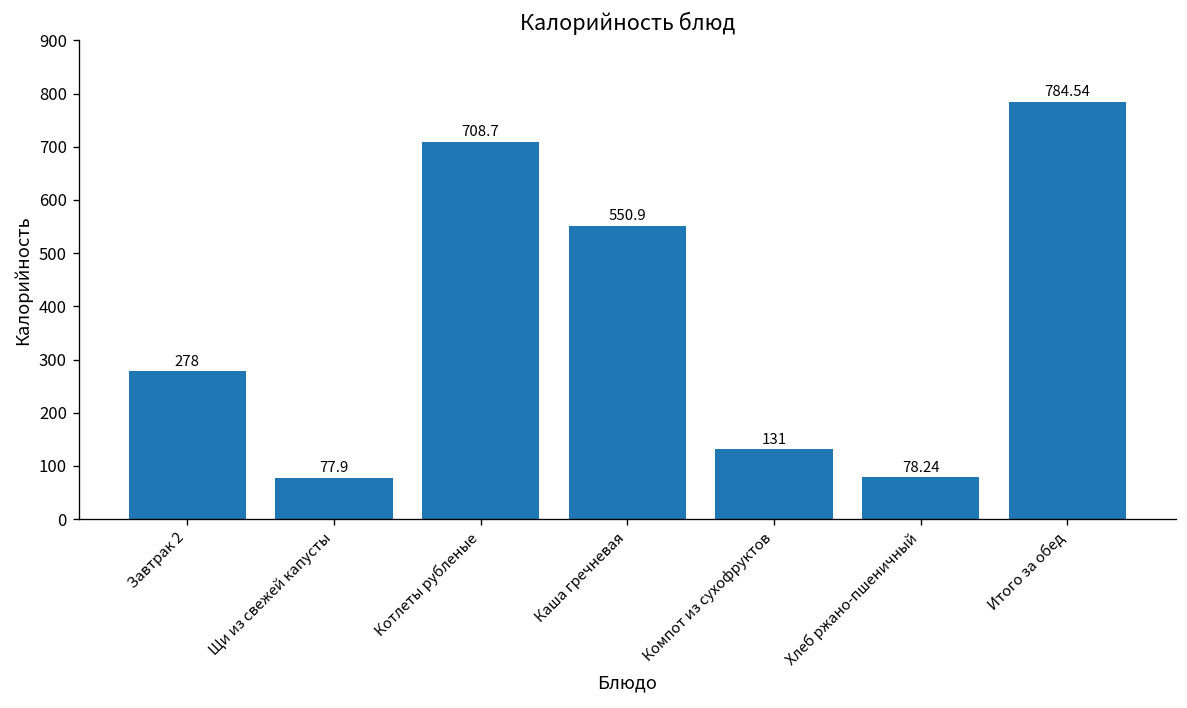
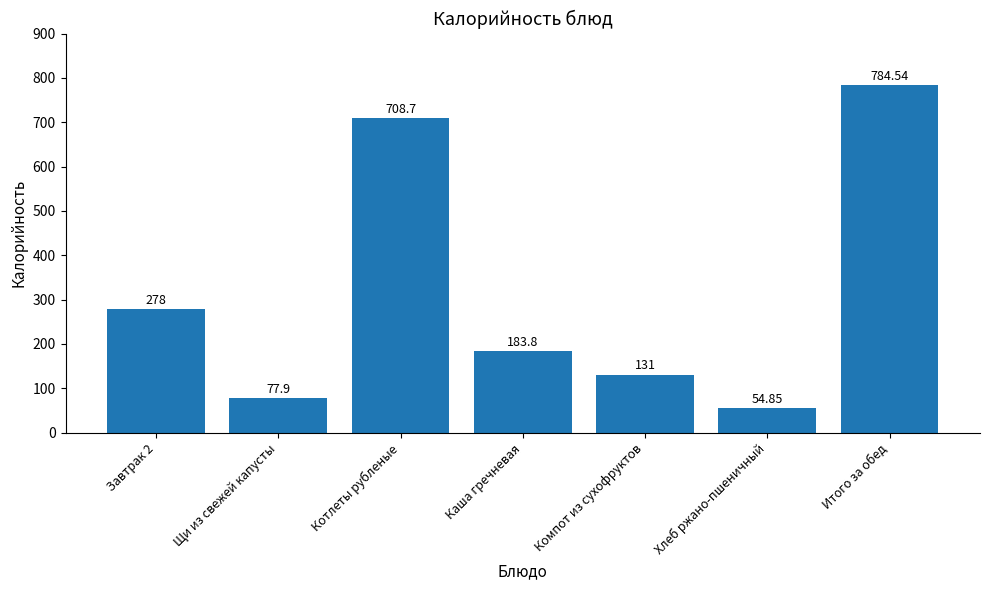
  {
    "Завтрак 2": 278,
    "Щи из свежей капусты": 77.9,
    "Котлеты рубленые": 708.7,
-   "Каша гречневая": 550.9,
+   "Каша гречневая": 183.8,
    "Компот из сухофруктов": 131,
-   "Хлеб ржано-пшеничный": 78.24,
+   "Хлеб ржано-пшеничный": 54.85,
    "Итого за обед": 784.54
  }
